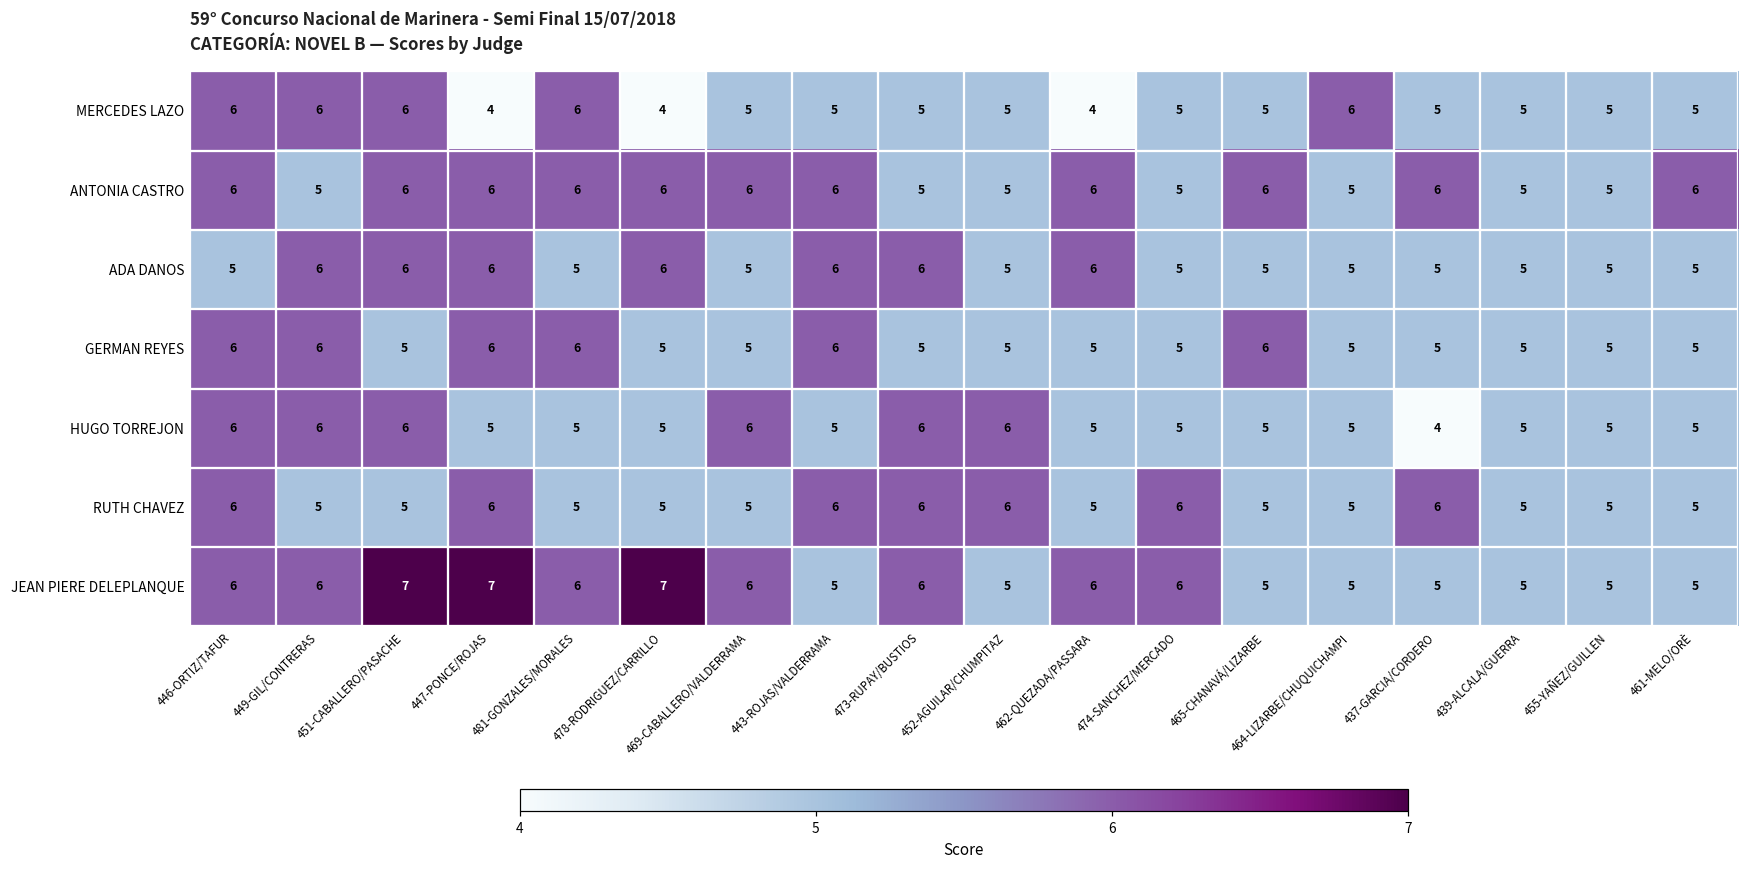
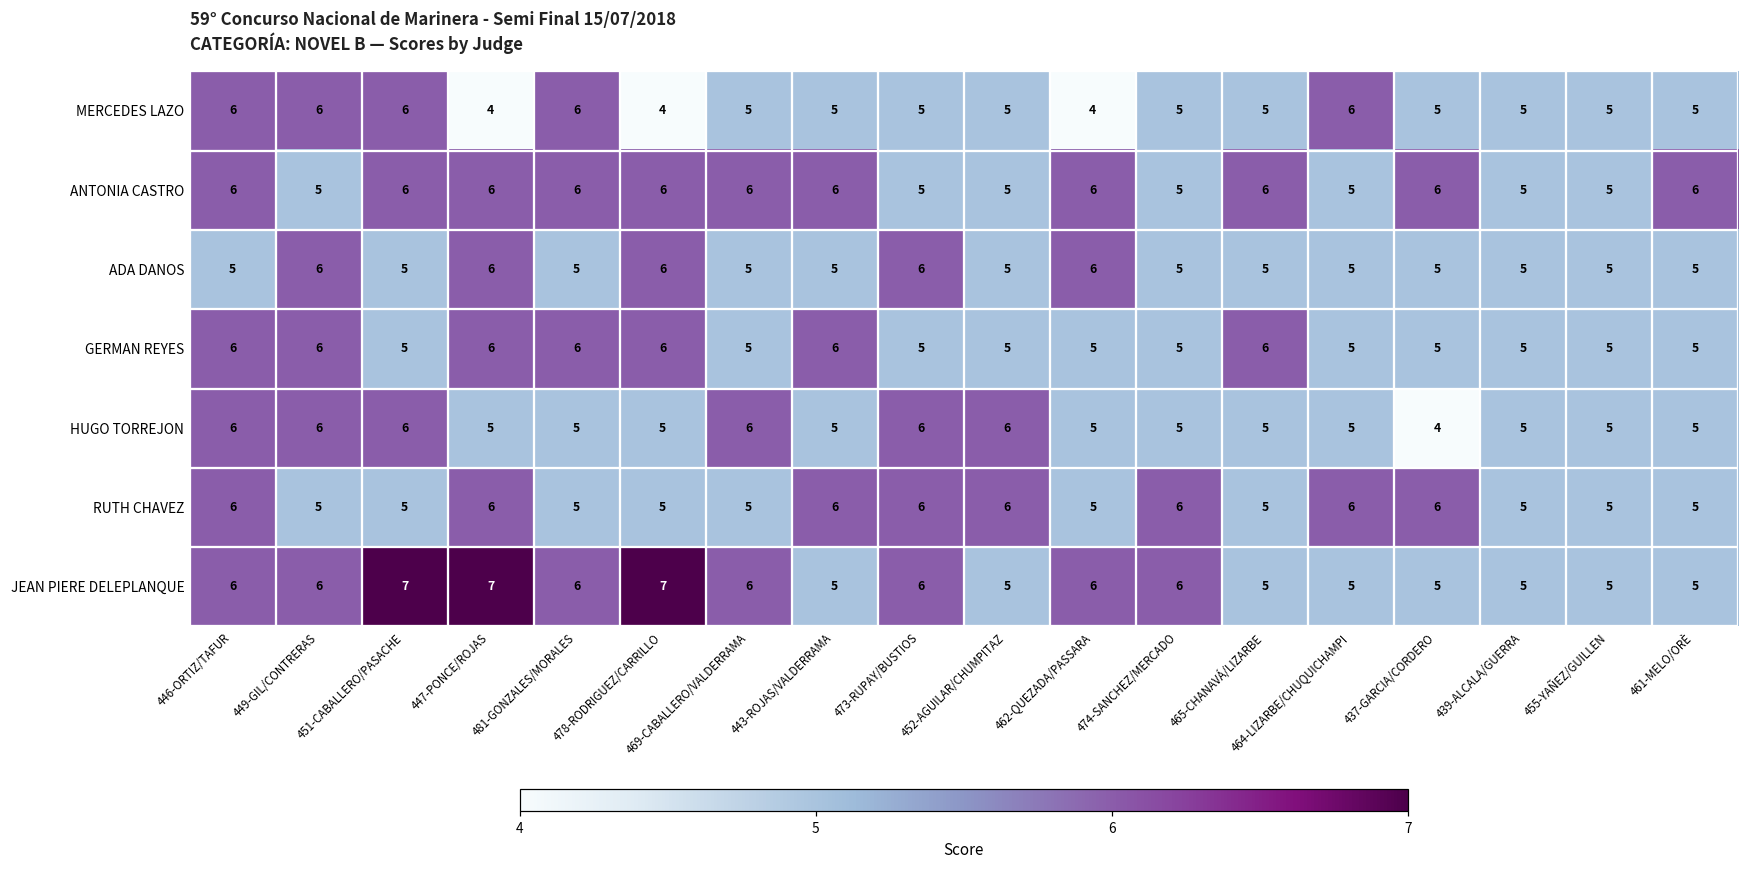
  {
    "MERCEDES LAZO": {
      "446-ORTIZ/TAFUR": 6,
      "449-GIL/CONTRERAS": 6,
      "451-CABALLERO/PASACHE": 6,
      "447-PONCE/ROJAS": 4,
      "481-GONZALES/MORALES": 6,
      "478-RODRIGUEZ/CARRILLO": 4,
      "469-CABALLERO/VALDERRAMA": 5,
      "443-ROJAS/VALDERRAMA": 5,
      "473-RUPAY/BUSTIOS": 5,
      "452-AGUILAR/CHUMPITAZ": 5,
      "462-QUEZADA/PASSARA": 4,
      "474-SANCHEZ/MERCADO": 5,
      "465-CHANAVÁ/LIZARBE": 5,
      "464-LIZARBE/CHUQUICHAMPI": 6,
      "437-GARCIA/CORDERO": 5,
      "439-ALCALA/GUERRA": 5,
      "455-YAÑEZ/GUILLEN": 5,
      "461-MELO/ORÈ": 5
    },
    "ANTONIA CASTRO": {
      "446-ORTIZ/TAFUR": 6,
      "449-GIL/CONTRERAS": 5,
      "451-CABALLERO/PASACHE": 6,
      "447-PONCE/ROJAS": 6,
      "481-GONZALES/MORALES": 6,
      "478-RODRIGUEZ/CARRILLO": 6,
      "469-CABALLERO/VALDERRAMA": 6,
      "443-ROJAS/VALDERRAMA": 6,
      "473-RUPAY/BUSTIOS": 5,
      "452-AGUILAR/CHUMPITAZ": 5,
      "462-QUEZADA/PASSARA": 6,
      "474-SANCHEZ/MERCADO": 5,
      "465-CHANAVÁ/LIZARBE": 6,
      "464-LIZARBE/CHUQUICHAMPI": 5,
      "437-GARCIA/CORDERO": 6,
      "439-ALCALA/GUERRA": 5,
      "455-YAÑEZ/GUILLEN": 5,
      "461-MELO/ORÈ": 6
    },
    "ADA DANOS": {
      "446-ORTIZ/TAFUR": 5,
      "449-GIL/CONTRERAS": 6,
-     "451-CABALLERO/PASACHE": 6,
+     "451-CABALLERO/PASACHE": 5,
      "447-PONCE/ROJAS": 6,
      "481-GONZALES/MORALES": 5,
      "478-RODRIGUEZ/CARRILLO": 6,
      "469-CABALLERO/VALDERRAMA": 5,
-     "443-ROJAS/VALDERRAMA": 6,
+     "443-ROJAS/VALDERRAMA": 5,
      "473-RUPAY/BUSTIOS": 6,
      "452-AGUILAR/CHUMPITAZ": 5,
      "462-QUEZADA/PASSARA": 6,
      "474-SANCHEZ/MERCADO": 5,
      "465-CHANAVÁ/LIZARBE": 5,
      "464-LIZARBE/CHUQUICHAMPI": 5,
      "437-GARCIA/CORDERO": 5,
      "439-ALCALA/GUERRA": 5,
      "455-YAÑEZ/GUILLEN": 5,
      "461-MELO/ORÈ": 5
    },
    "GERMAN REYES": {
      "446-ORTIZ/TAFUR": 6,
      "449-GIL/CONTRERAS": 6,
      "451-CABALLERO/PASACHE": 5,
      "447-PONCE/ROJAS": 6,
      "481-GONZALES/MORALES": 6,
-     "478-RODRIGUEZ/CARRILLO": 5,
+     "478-RODRIGUEZ/CARRILLO": 6,
      "469-CABALLERO/VALDERRAMA": 5,
      "443-ROJAS/VALDERRAMA": 6,
      "473-RUPAY/BUSTIOS": 5,
      "452-AGUILAR/CHUMPITAZ": 5,
      "462-QUEZADA/PASSARA": 5,
      "474-SANCHEZ/MERCADO": 5,
      "465-CHANAVÁ/LIZARBE": 6,
      "464-LIZARBE/CHUQUICHAMPI": 5,
      "437-GARCIA/CORDERO": 5,
      "439-ALCALA/GUERRA": 5,
      "455-YAÑEZ/GUILLEN": 5,
      "461-MELO/ORÈ": 5
    },
    "HUGO TORREJON": {
      "446-ORTIZ/TAFUR": 6,
      "449-GIL/CONTRERAS": 6,
      "451-CABALLERO/PASACHE": 6,
      "447-PONCE/ROJAS": 5,
      "481-GONZALES/MORALES": 5,
      "478-RODRIGUEZ/CARRILLO": 5,
      "469-CABALLERO/VALDERRAMA": 6,
      "443-ROJAS/VALDERRAMA": 5,
      "473-RUPAY/BUSTIOS": 6,
      "452-AGUILAR/CHUMPITAZ": 6,
      "462-QUEZADA/PASSARA": 5,
      "474-SANCHEZ/MERCADO": 5,
      "465-CHANAVÁ/LIZARBE": 5,
      "464-LIZARBE/CHUQUICHAMPI": 5,
      "437-GARCIA/CORDERO": 4,
      "439-ALCALA/GUERRA": 5,
      "455-YAÑEZ/GUILLEN": 5,
      "461-MELO/ORÈ": 5
    },
    "RUTH CHAVEZ": {
      "446-ORTIZ/TAFUR": 6,
      "449-GIL/CONTRERAS": 5,
      "451-CABALLERO/PASACHE": 5,
      "447-PONCE/ROJAS": 6,
      "481-GONZALES/MORALES": 5,
      "478-RODRIGUEZ/CARRILLO": 5,
      "469-CABALLERO/VALDERRAMA": 5,
      "443-ROJAS/VALDERRAMA": 6,
      "473-RUPAY/BUSTIOS": 6,
      "452-AGUILAR/CHUMPITAZ": 6,
      "462-QUEZADA/PASSARA": 5,
      "474-SANCHEZ/MERCADO": 6,
      "465-CHANAVÁ/LIZARBE": 5,
-     "464-LIZARBE/CHUQUICHAMPI": 5,
+     "464-LIZARBE/CHUQUICHAMPI": 6,
      "437-GARCIA/CORDERO": 6,
      "439-ALCALA/GUERRA": 5,
      "455-YAÑEZ/GUILLEN": 5,
      "461-MELO/ORÈ": 5
    },
    "JEAN PIERE DELEPLANQUE": {
      "446-ORTIZ/TAFUR": 6,
      "449-GIL/CONTRERAS": 6,
      "451-CABALLERO/PASACHE": 7,
      "447-PONCE/ROJAS": 7,
      "481-GONZALES/MORALES": 6,
      "478-RODRIGUEZ/CARRILLO": 7,
      "469-CABALLERO/VALDERRAMA": 6,
      "443-ROJAS/VALDERRAMA": 5,
      "473-RUPAY/BUSTIOS": 6,
      "452-AGUILAR/CHUMPITAZ": 5,
      "462-QUEZADA/PASSARA": 6,
      "474-SANCHEZ/MERCADO": 6,
      "465-CHANAVÁ/LIZARBE": 5,
      "464-LIZARBE/CHUQUICHAMPI": 5,
      "437-GARCIA/CORDERO": 5,
      "439-ALCALA/GUERRA": 5,
      "455-YAÑEZ/GUILLEN": 5,
      "461-MELO/ORÈ": 5
    }
  }
